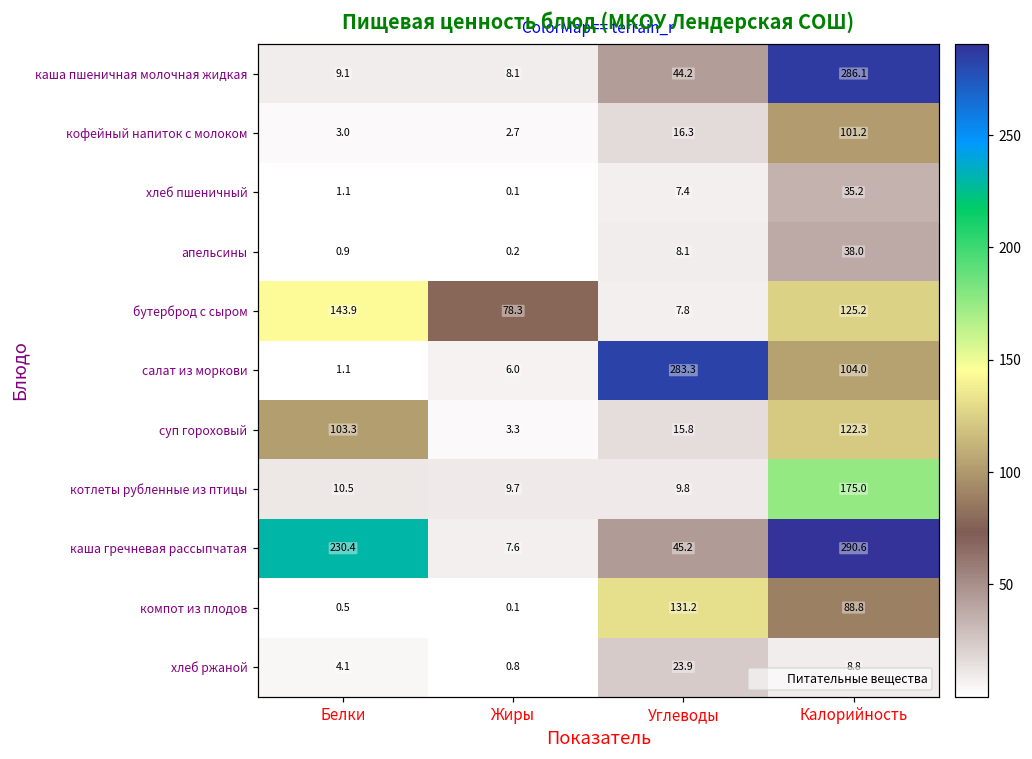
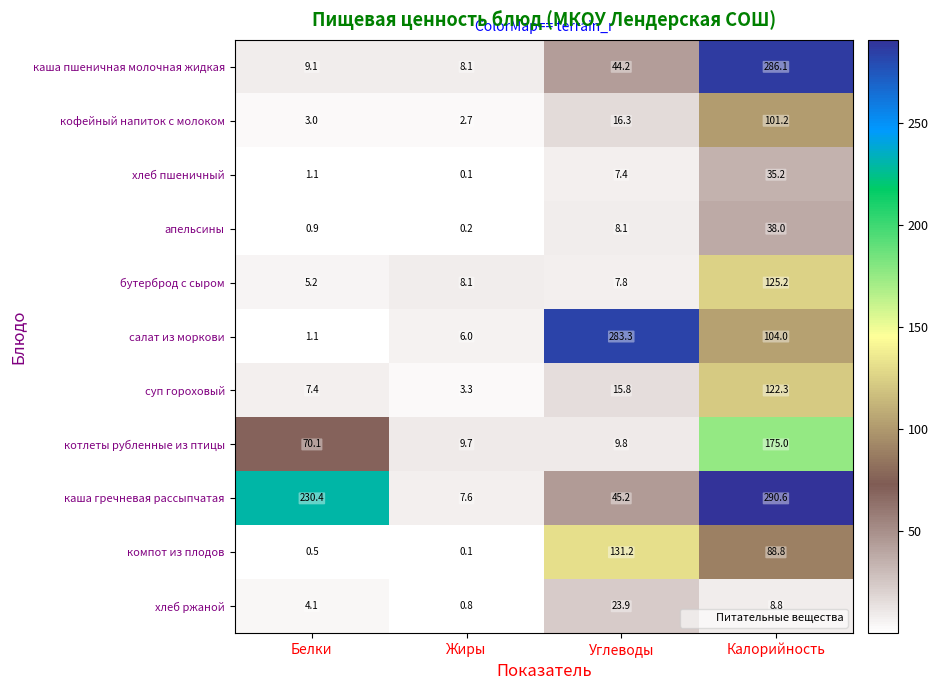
  {
    "бутерброд с сыром": {
-     "Белки": 143.9,
-     "Жиры": 78.3
+     "Белки": 5.2,
+     "Жиры": 8.1
    },
    "суп гороховый": {
-     "Белки": 103.3
+     "Белки": 7.4
    },
    "котлеты рубленные из птицы": {
-     "Белки": 10.5
+     "Белки": 70.1
    }
  }
